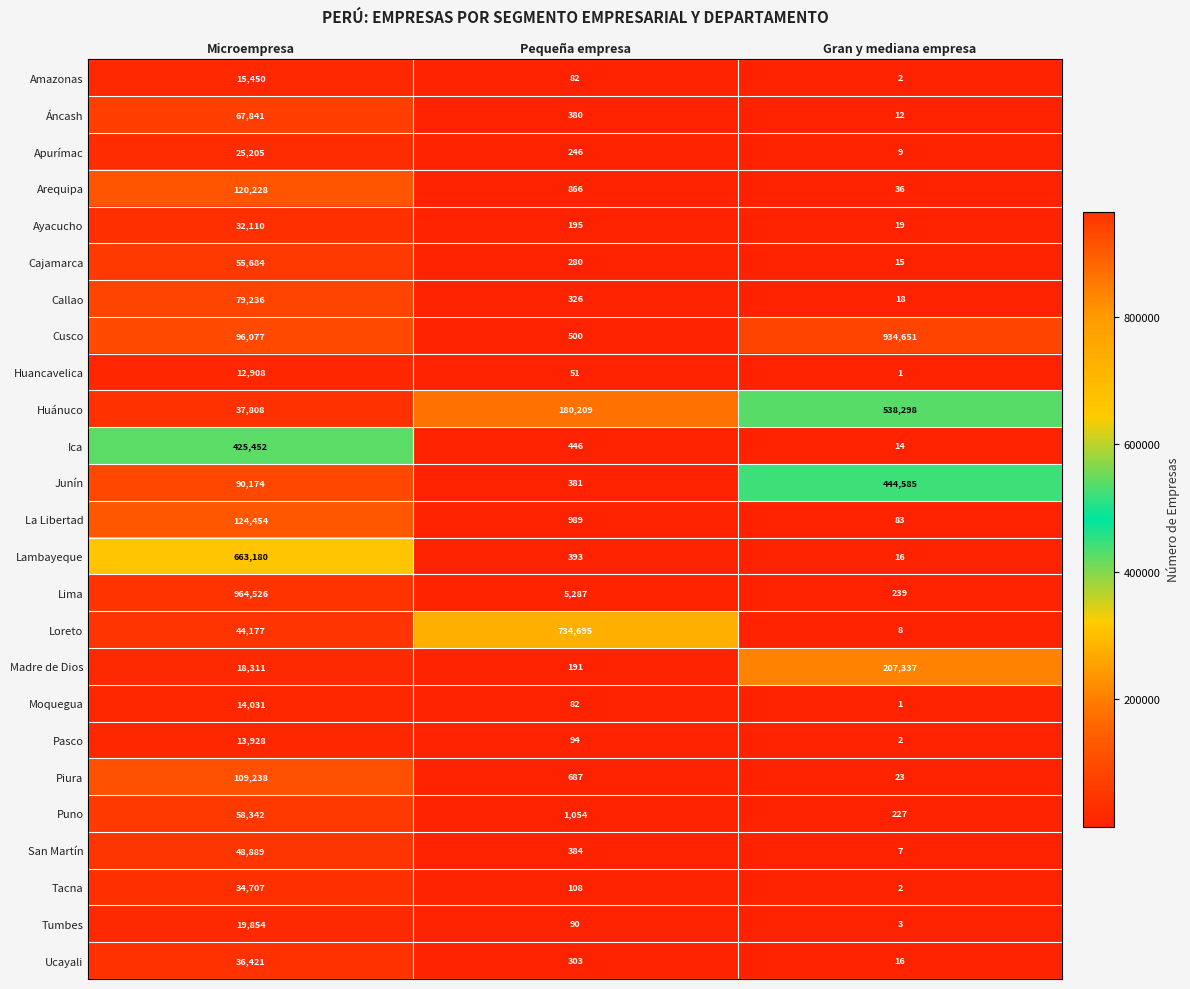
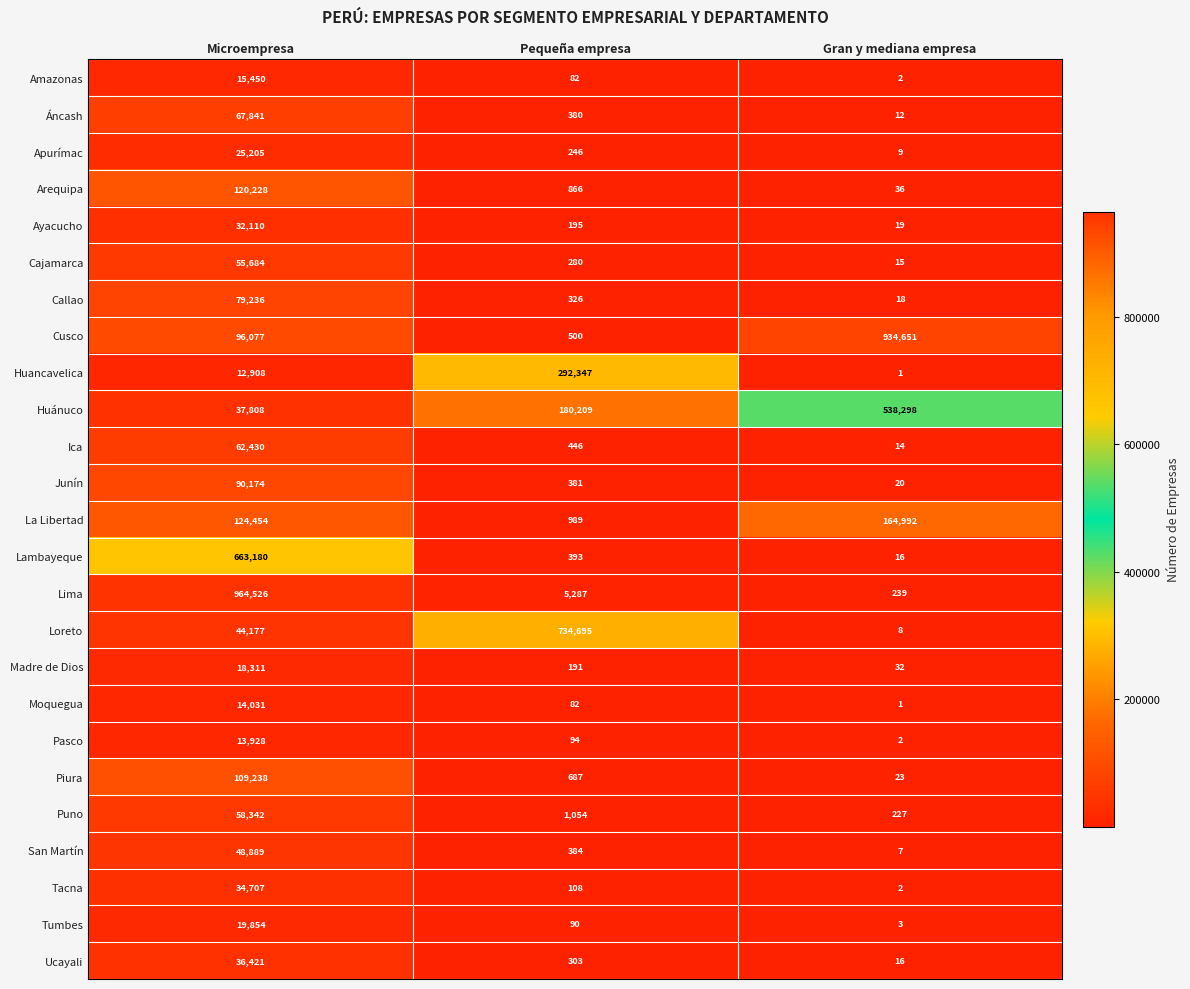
  {
    "Amazonas": {
      "Microempresa": "15,450",
      "Pequeña empresa": "82",
      "Gran y mediana empresa": "2"
    },
    "Áncash": {
      "Microempresa": "67,841",
      "Pequeña empresa": "380",
      "Gran y mediana empresa": "12"
    },
    "Apurímac": {
      "Microempresa": "25,205",
      "Pequeña empresa": "246",
      "Gran y mediana empresa": "9"
    },
    "Arequipa": {
      "Microempresa": "120,228",
      "Pequeña empresa": "866",
      "Gran y mediana empresa": "36"
    },
    "Ayacucho": {
      "Microempresa": "32,110",
      "Pequeña empresa": "195",
      "Gran y mediana empresa": "19"
    },
    "Cajamarca": {
      "Microempresa": "55,684",
      "Pequeña empresa": "280",
      "Gran y mediana empresa": "15"
    },
    "Callao": {
      "Microempresa": "79,236",
      "Pequeña empresa": "326",
      "Gran y mediana empresa": "18"
    },
    "Cusco": {
      "Microempresa": "96,077",
      "Pequeña empresa": "500",
      "Gran y mediana empresa": "934,651"
    },
    "Huancavelica": {
      "Microempresa": "12,908",
-     "Pequeña empresa": "51",
+     "Pequeña empresa": "292,347",
      "Gran y mediana empresa": "1"
    },
    "Huánuco": {
      "Microempresa": "37,808",
      "Pequeña empresa": "180,209",
      "Gran y mediana empresa": "538,298"
    },
    "Ica": {
-     "Microempresa": "425,452",
+     "Microempresa": "62,430",
      "Pequeña empresa": "446",
      "Gran y mediana empresa": "14"
    },
    "Junín": {
      "Microempresa": "90,174",
      "Pequeña empresa": "381",
-     "Gran y mediana empresa": "444,585"
+     "Gran y mediana empresa": "20"
    },
    "La Libertad": {
      "Microempresa": "124,454",
      "Pequeña empresa": "989",
-     "Gran y mediana empresa": "83"
+     "Gran y mediana empresa": "164,992"
    },
    "Lambayeque": {
      "Microempresa": "663,180",
      "Pequeña empresa": "393",
      "Gran y mediana empresa": "16"
    },
    "Lima": {
      "Microempresa": "964,526",
      "Pequeña empresa": "5,287",
      "Gran y mediana empresa": "239"
    },
    "Loreto": {
      "Microempresa": "44,177",
      "Pequeña empresa": "734,695",
      "Gran y mediana empresa": "8"
    },
    "Madre de Dios": {
      "Microempresa": "18,311",
      "Pequeña empresa": "191",
-     "Gran y mediana empresa": "207,337"
+     "Gran y mediana empresa": "32"
    },
    "Moquegua": {
      "Microempresa": "14,031",
      "Pequeña empresa": "82",
      "Gran y mediana empresa": "1"
    },
    "Pasco": {
      "Microempresa": "13,928",
      "Pequeña empresa": "94",
      "Gran y mediana empresa": "2"
    },
    "Piura": {
      "Microempresa": "109,238",
      "Pequeña empresa": "687",
      "Gran y mediana empresa": "23"
    },
    "Puno": {
      "Microempresa": "58,342",
      "Pequeña empresa": "1,054",
      "Gran y mediana empresa": "227"
    },
    "San Martín": {
      "Microempresa": "48,889",
      "Pequeña empresa": "384",
      "Gran y mediana empresa": "7"
    },
    "Tacna": {
      "Microempresa": "34,707",
      "Pequeña empresa": "108",
      "Gran y mediana empresa": "2"
    },
    "Tumbes": {
      "Microempresa": "19,854",
      "Pequeña empresa": "90",
      "Gran y mediana empresa": "3"
    },
    "Ucayali": {
      "Microempresa": "36,421",
      "Pequeña empresa": "303",
      "Gran y mediana empresa": "16"
    }
  }
